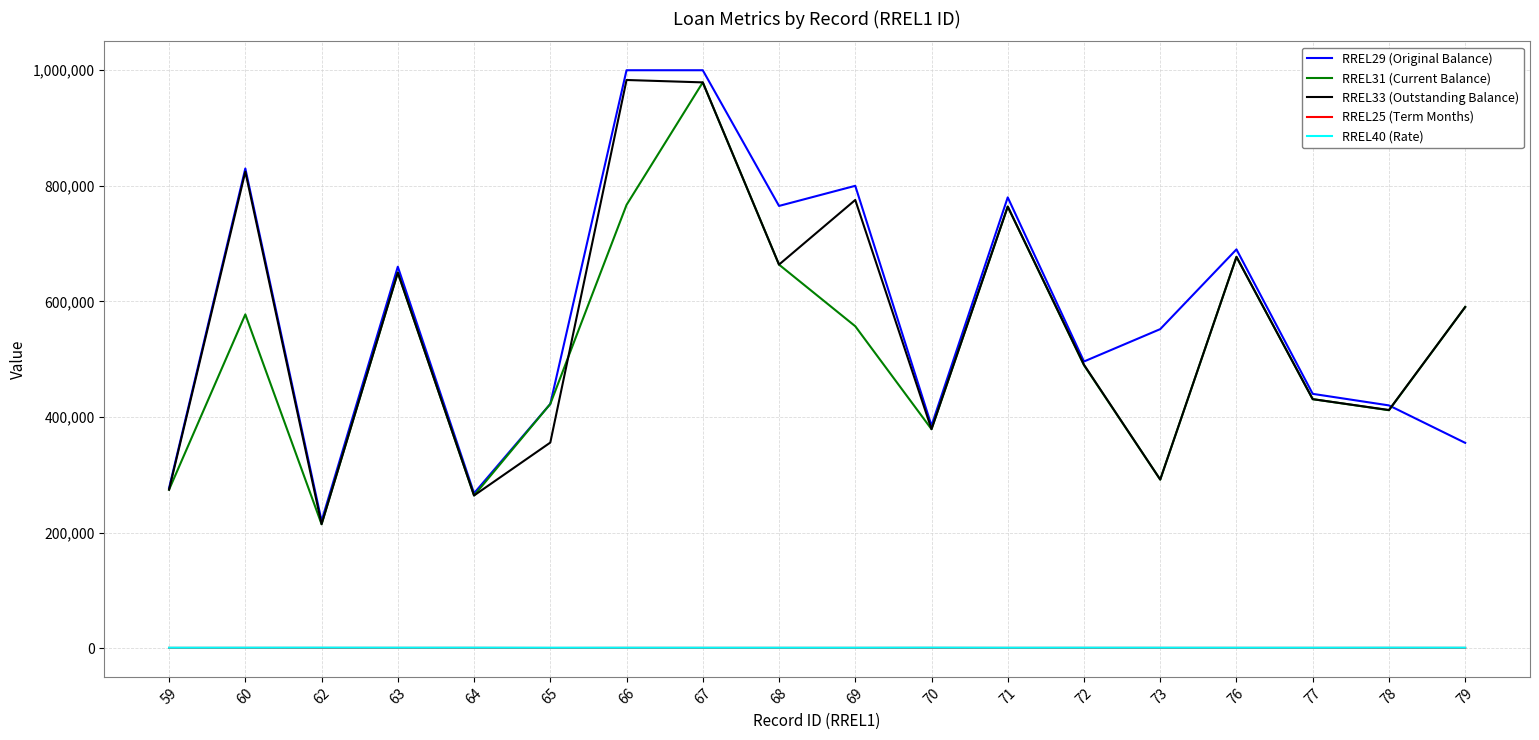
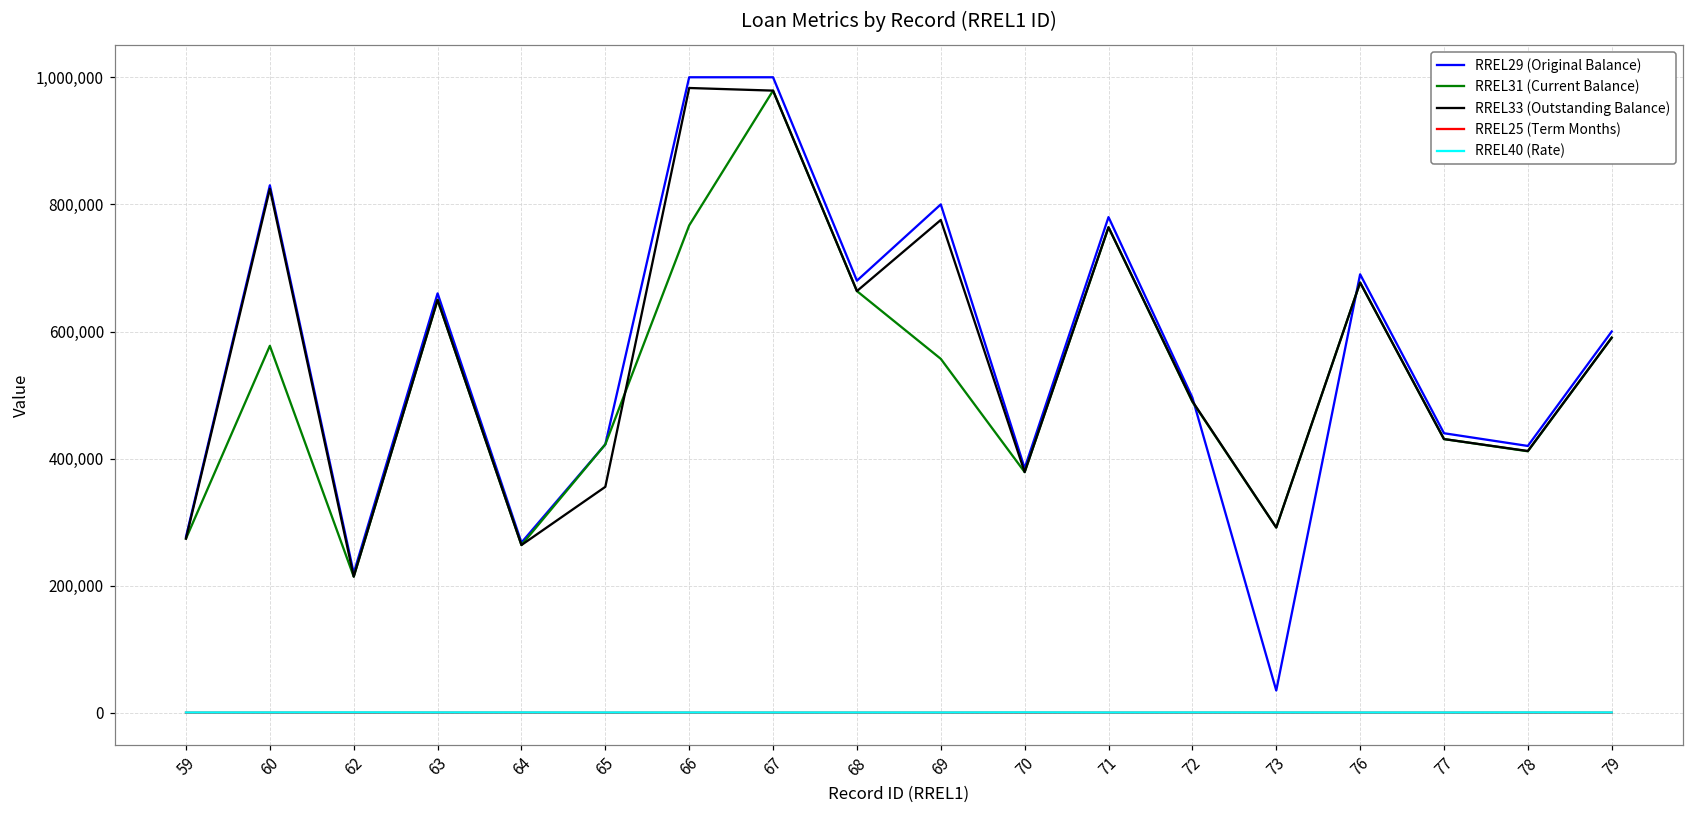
  {
    "RREL29 (Original Balance)": {
      "60": "830,000",
      "62": "220,000",
      "63": "660,000",
      "66": "1,000,000",
      "67": "1,000,000",
-     "68": "770,000",
+     "68": "680,000",
      "69": "800,000",
      "70": "390,000",
      "71": "780,000",
      "72": "500,000",
-     "73": "550,000",
+     "73": "40,000",
      "76": "690,000",
      "77": "440,000",
      "78": "420,000",
-     "79": "360,000"
+     "79": "600,000"
    },
    "RREL31 (Current Balance)": {
      "60": "580,000",
      "66": "770,000",
      "69": "560,000"
    },
    "RREL33 (Outstanding Balance)": {
      "60": "820,000",
      "65": "360,000",
      "66": "980,000",
      "69": "780,000"
    },
    "RREL40 (Rate)": {
      "59": "0",
      "60": "0",
      "62": "0",
      "63": "0",
      "64": "0",
      "65": "0",
      "66": "0",
      "67": "0",
      "68": "0",
      "69": "0",
      "70": "0",
      "71": "0",
      "72": "0",
      "73": "0",
      "76": "0",
      "77": "0",
      "78": "0",
      "79": "0"
    }
  }
